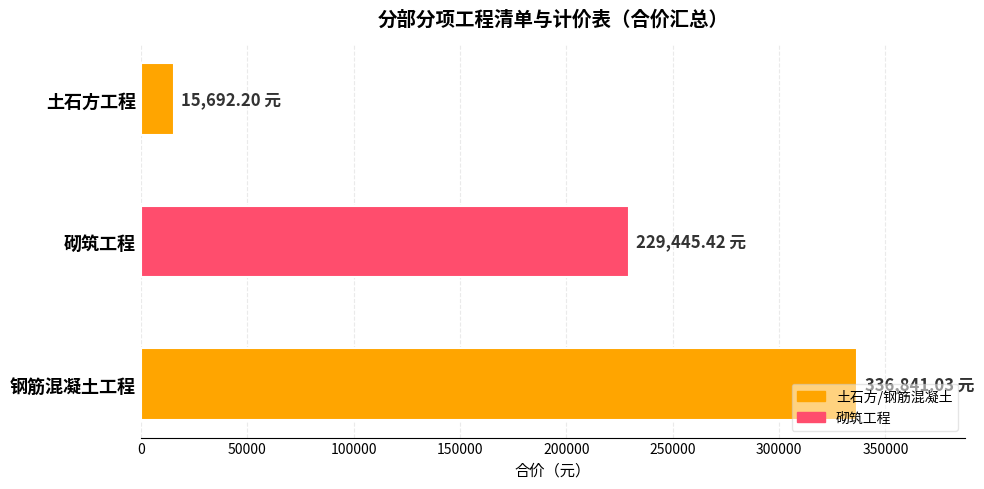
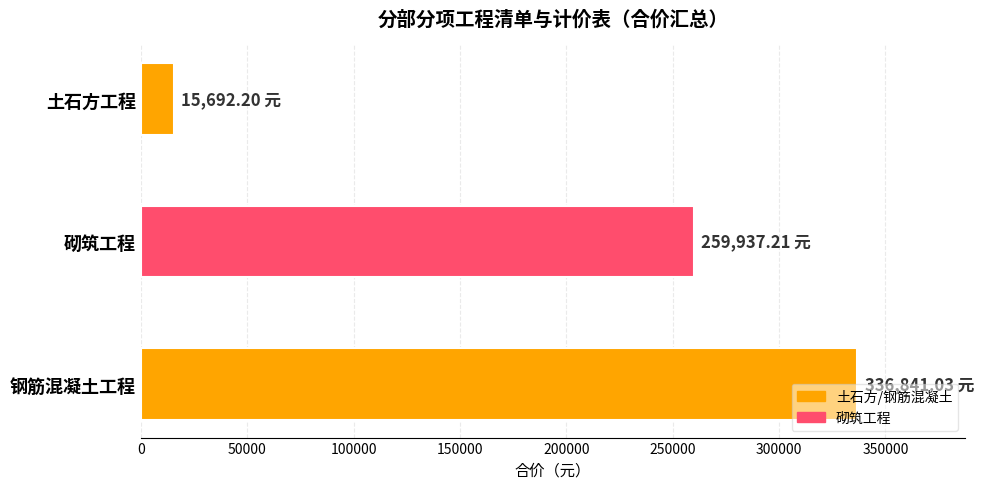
  {
    "土石方工程": "15,692.20",
-   "砌筑工程": "229,445.42"
+   "砌筑工程": "259,937.21"
  }
